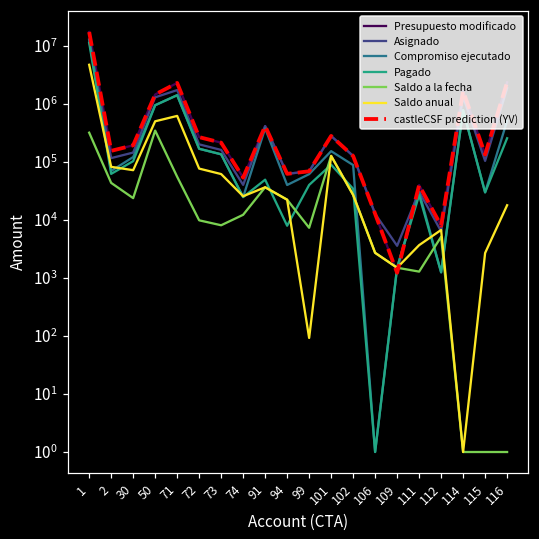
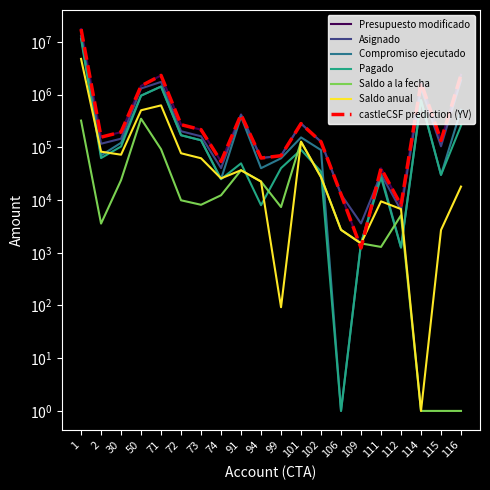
  {
    "castleCSF prediction (YV)": {
      "1": 17000000,
      "2": 160000,
      "30": 190000,
      "50": 1500000,
      "71": 2000000,
      "72": 300000,
      "73": 220000,
      "74": 50000,
      "109": 1200,
      "111": 40000,
      "112": 8000,
      "115": 130000
    },
    "Saldo a la fecha": {
      "1": 300000,
-     "2": 40000,
+     "2": 4000,
      "30": 20000,
      "50": 300000,
-     "71": 60000,
+     "71": 90000,
      "72": 10000,
      "73": 8000,
      "74": 12000,
      "99": 7000,
      "111": 1300,
      "112": 5000,
      "115": 1,
      "116": 1
    },
    "Saldo anual": {
      "1": 5000000,
      "2": 80000,
      "30": 70000,
      "50": 500000,
      "71": 600000,
      "72": 80000,
      "73": 60000,
      "99": 90,
-     "111": 4000,
+     "111": 9000,
      "115": 3000,
      "116": 18000
    }
  }
